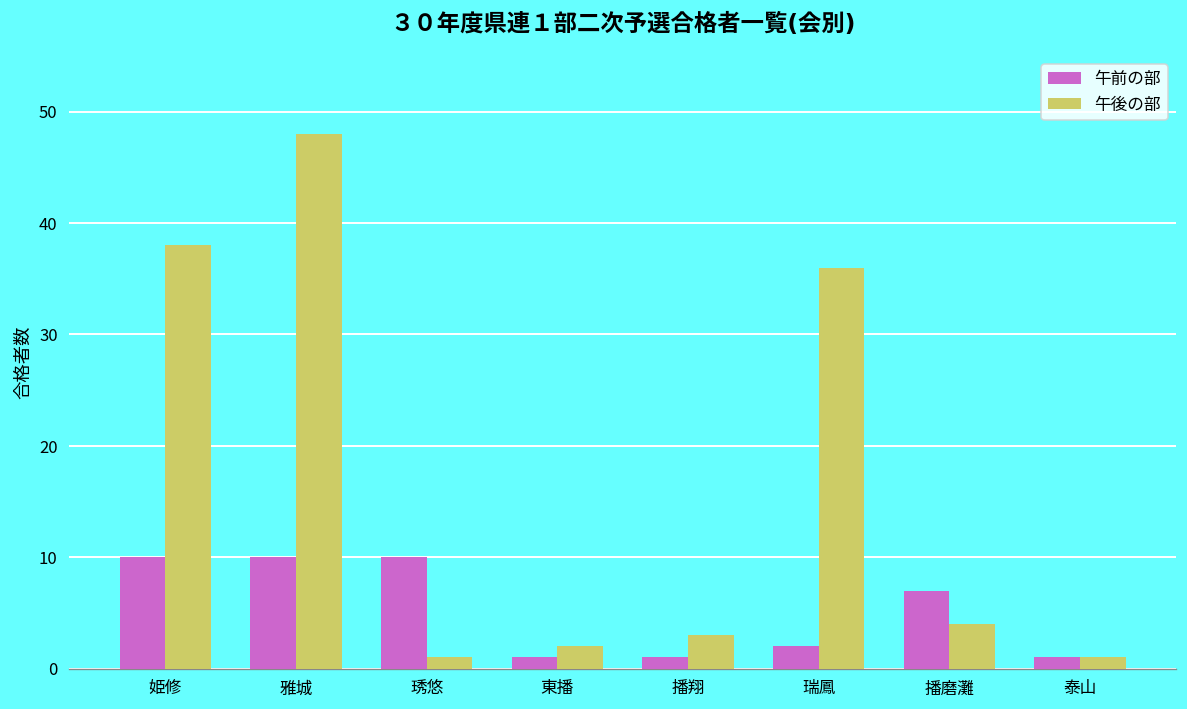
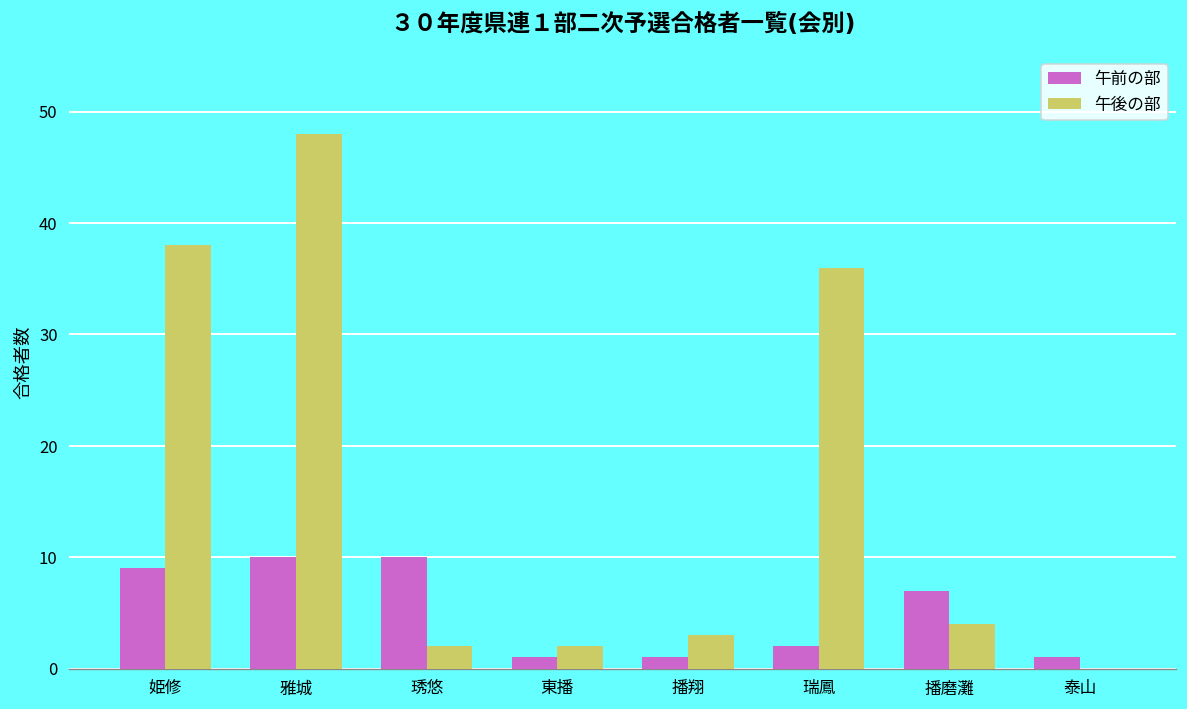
  {
    "午前の部": {
-     "姫修": 10,
+     "姫修": 9,
      "雅城": 10,
      "琇悠": 10,
      "東播": 1,
      "播翔": 1,
      "瑞鳳": 2,
      "播磨灘": 7,
      "泰山": 1
    },
    "午後の部": {
      "姫修": 38,
      "雅城": 48,
-     "琇悠": 1,
+     "琇悠": 2,
      "東播": 2,
      "播翔": 3,
      "瑞鳳": 36,
      "播磨灘": 4,
-     "泰山": 1
+     "泰山": 0
    }
  }
